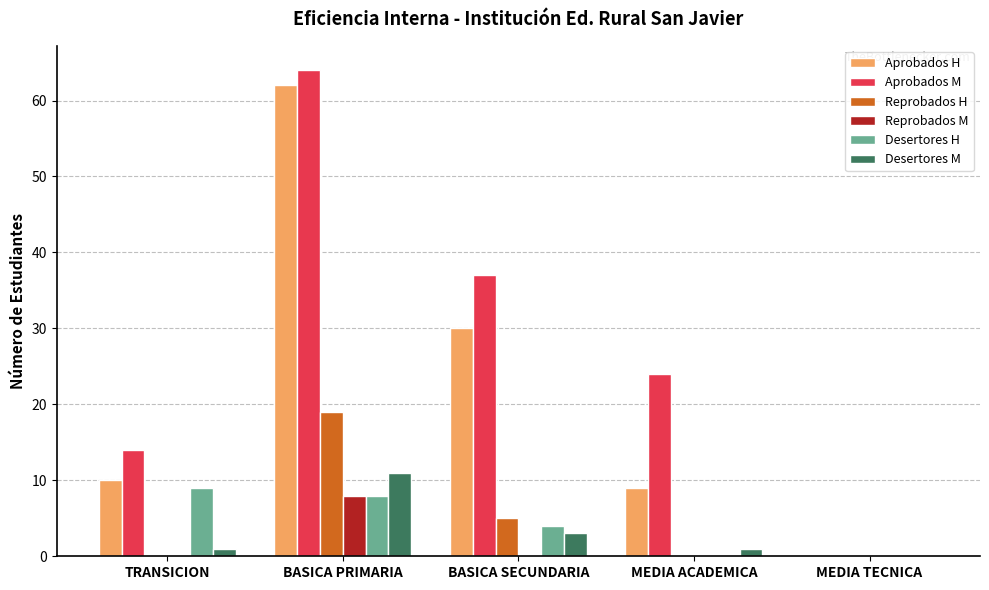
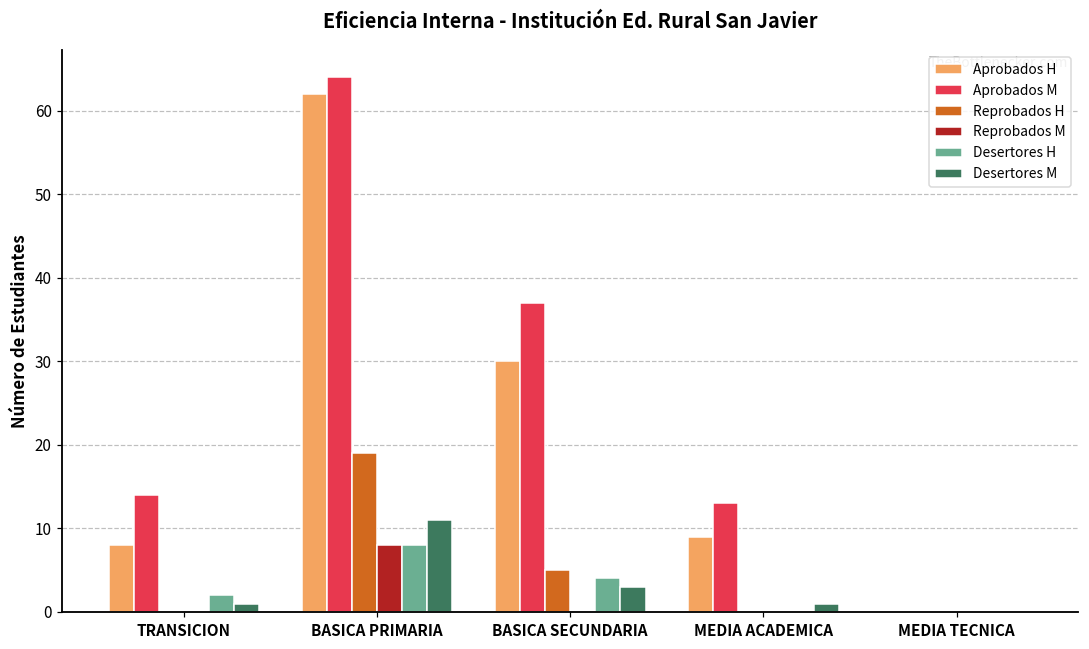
  {
    "Aprobados H": {
-     "TRANSICION": 10,
+     "TRANSICION": 8,
      "BASICA PRIMARIA": 62,
      "BASICA SECUNDARIA": 30,
      "MEDIA ACADEMICA": 9,
      "MEDIA TECNICA": 0
    },
    "Aprobados M": {
      "TRANSICION": 14,
      "BASICA PRIMARIA": 64,
      "BASICA SECUNDARIA": 37,
-     "MEDIA ACADEMICA": 24,
+     "MEDIA ACADEMICA": 13,
      "MEDIA TECNICA": 0
    },
    "Reprobados H": {
      "TRANSICION": 0,
      "BASICA PRIMARIA": 19,
      "BASICA SECUNDARIA": 5,
      "MEDIA ACADEMICA": 0,
      "MEDIA TECNICA": 0
    },
    "Reprobados M": {
      "TRANSICION": 0,
      "BASICA PRIMARIA": 8,
      "BASICA SECUNDARIA": 0,
      "MEDIA ACADEMICA": 0,
      "MEDIA TECNICA": 0
    },
    "Desertores H": {
-     "TRANSICION": 9,
+     "TRANSICION": 2,
      "BASICA PRIMARIA": 8,
      "BASICA SECUNDARIA": 4,
      "MEDIA ACADEMICA": 0,
      "MEDIA TECNICA": 0
    },
    "Desertores M": {
      "TRANSICION": 1,
      "BASICA PRIMARIA": 11,
      "BASICA SECUNDARIA": 3,
      "MEDIA ACADEMICA": 1,
      "MEDIA TECNICA": 0
    }
  }
